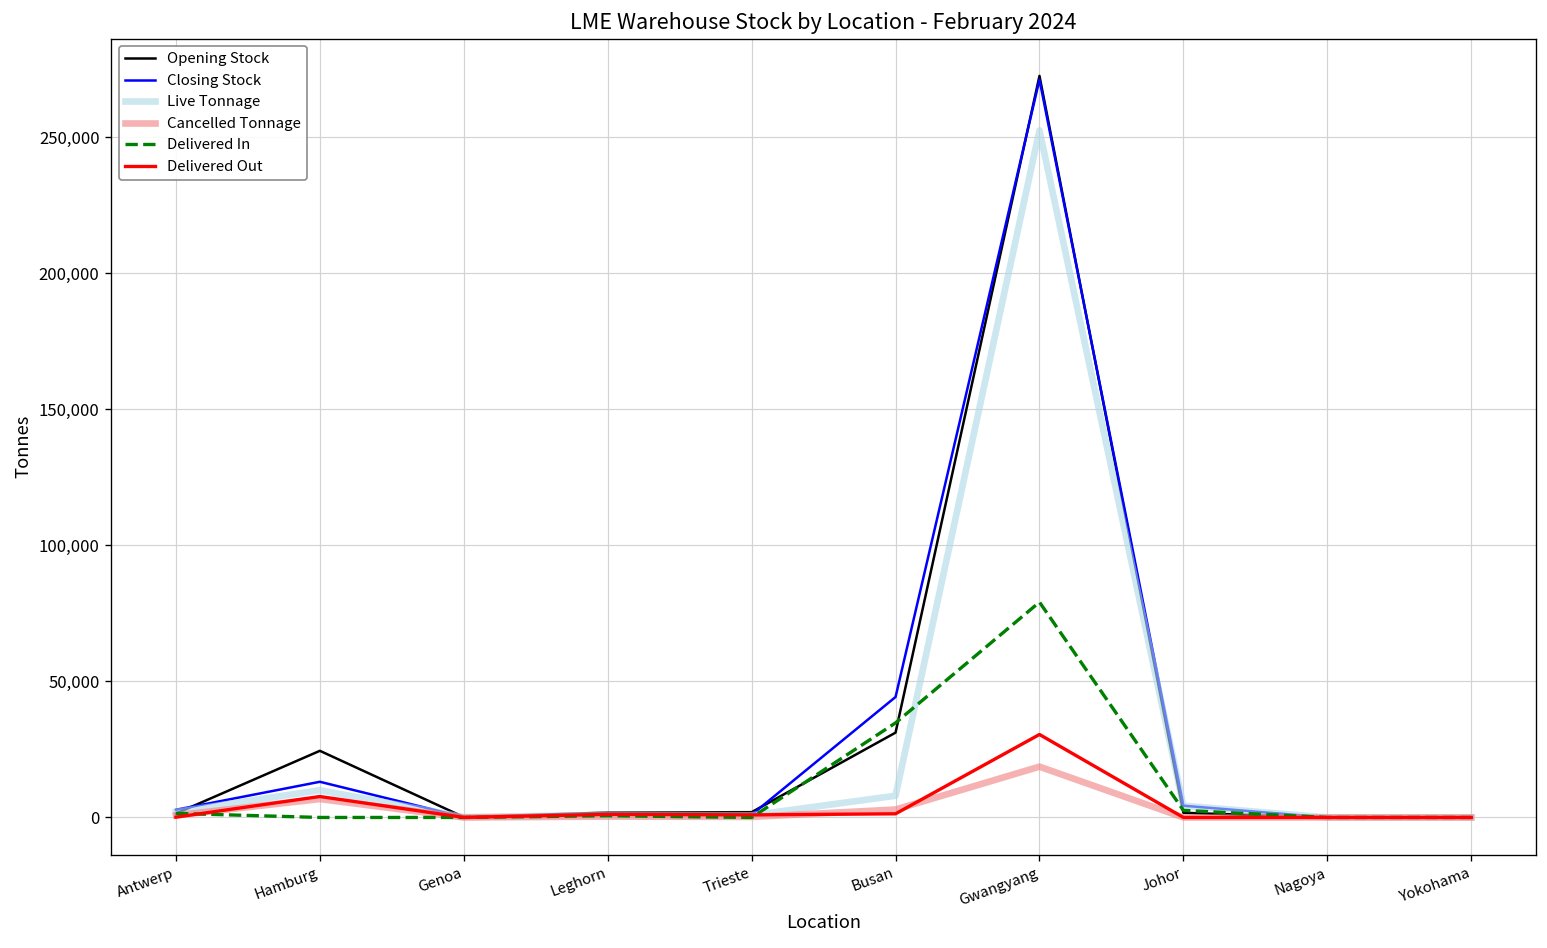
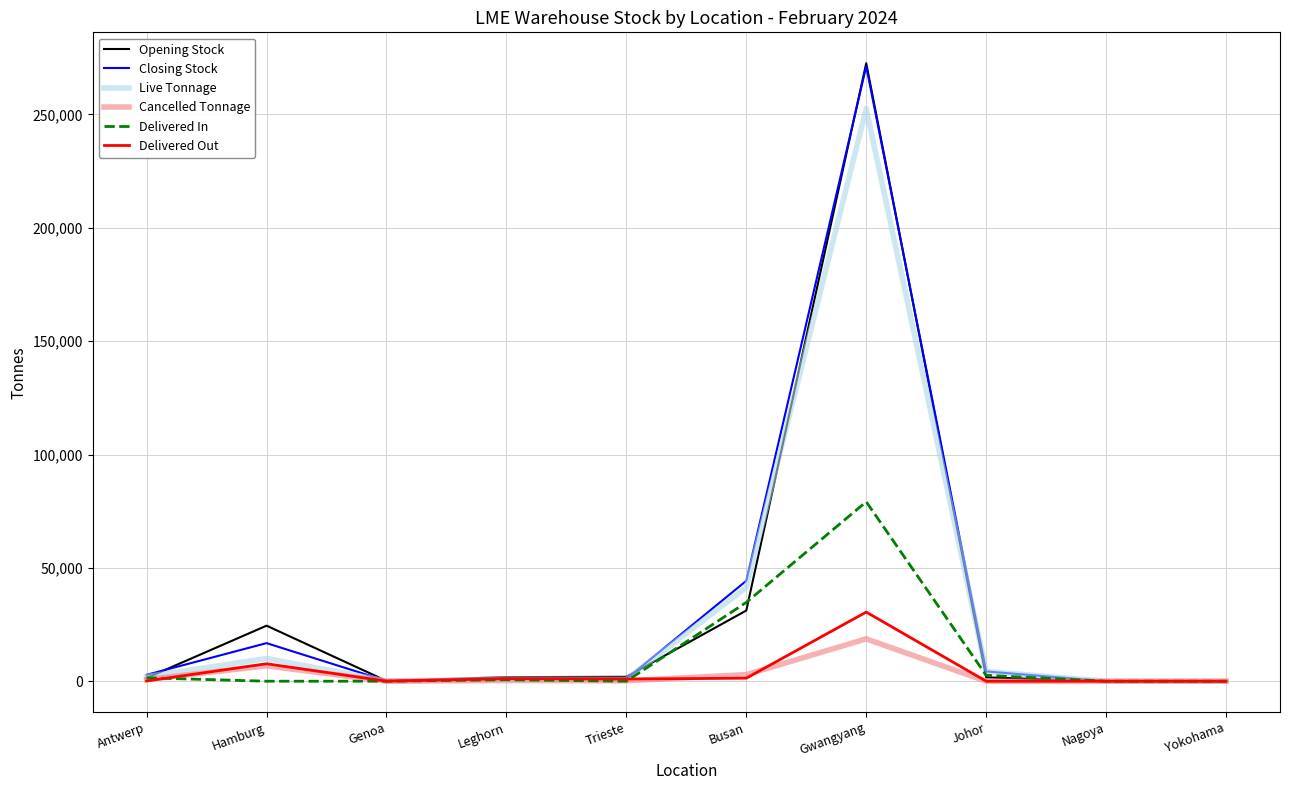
  {
    "Opening Stock": {
      "Hamburg": "25,000",
      "Busan": "31,000",
      "Gwangyang": "273,000"
    },
    "Closing Stock": {
-     "Hamburg": "13,000",
+     "Hamburg": "17,000",
      "Busan": "44,000",
      "Gwangyang": "271,000"
    },
    "Live Tonnage": {
      "Hamburg": "10,000",
-     "Busan": "8,000",
+     "Busan": "41,000",
      "Gwangyang": "253,000"
    },
    "Cancelled Tonnage": {
      "Busan": "3,000",
      "Gwangyang": "19,000"
    },
    "Delivered In": {
      "Hamburg": "0",
      "Busan": "35,000",
      "Gwangyang": "79,000"
    },
    "Delivered Out": {
      "Busan": "1,000",
      "Gwangyang": "31,000"
    }
  }
